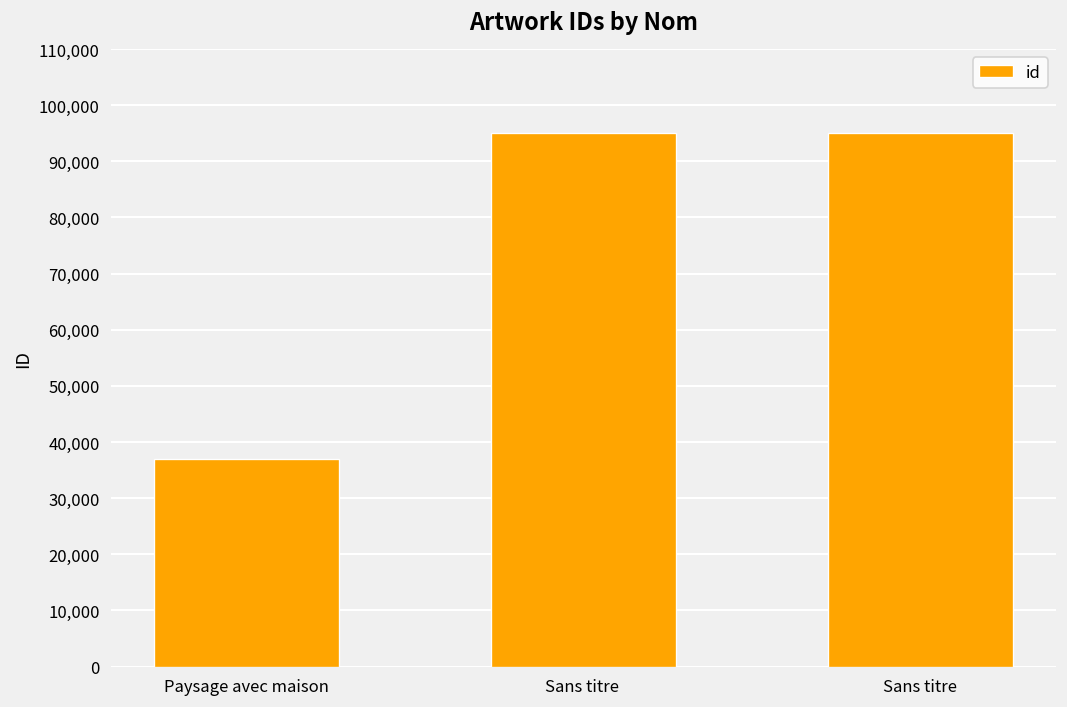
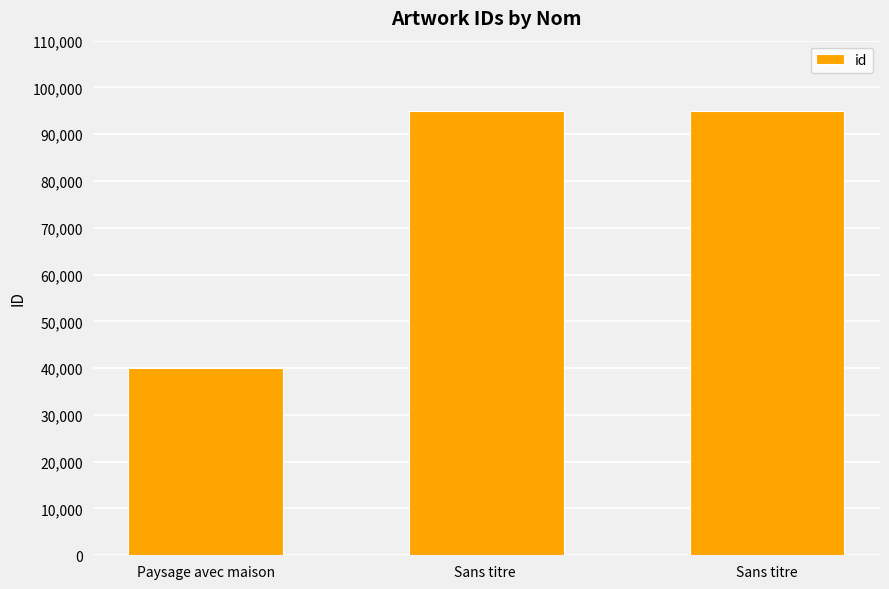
  {
-   "Paysage avec maison": "37,000"
+   "Paysage avec maison": "40,000"
  }
